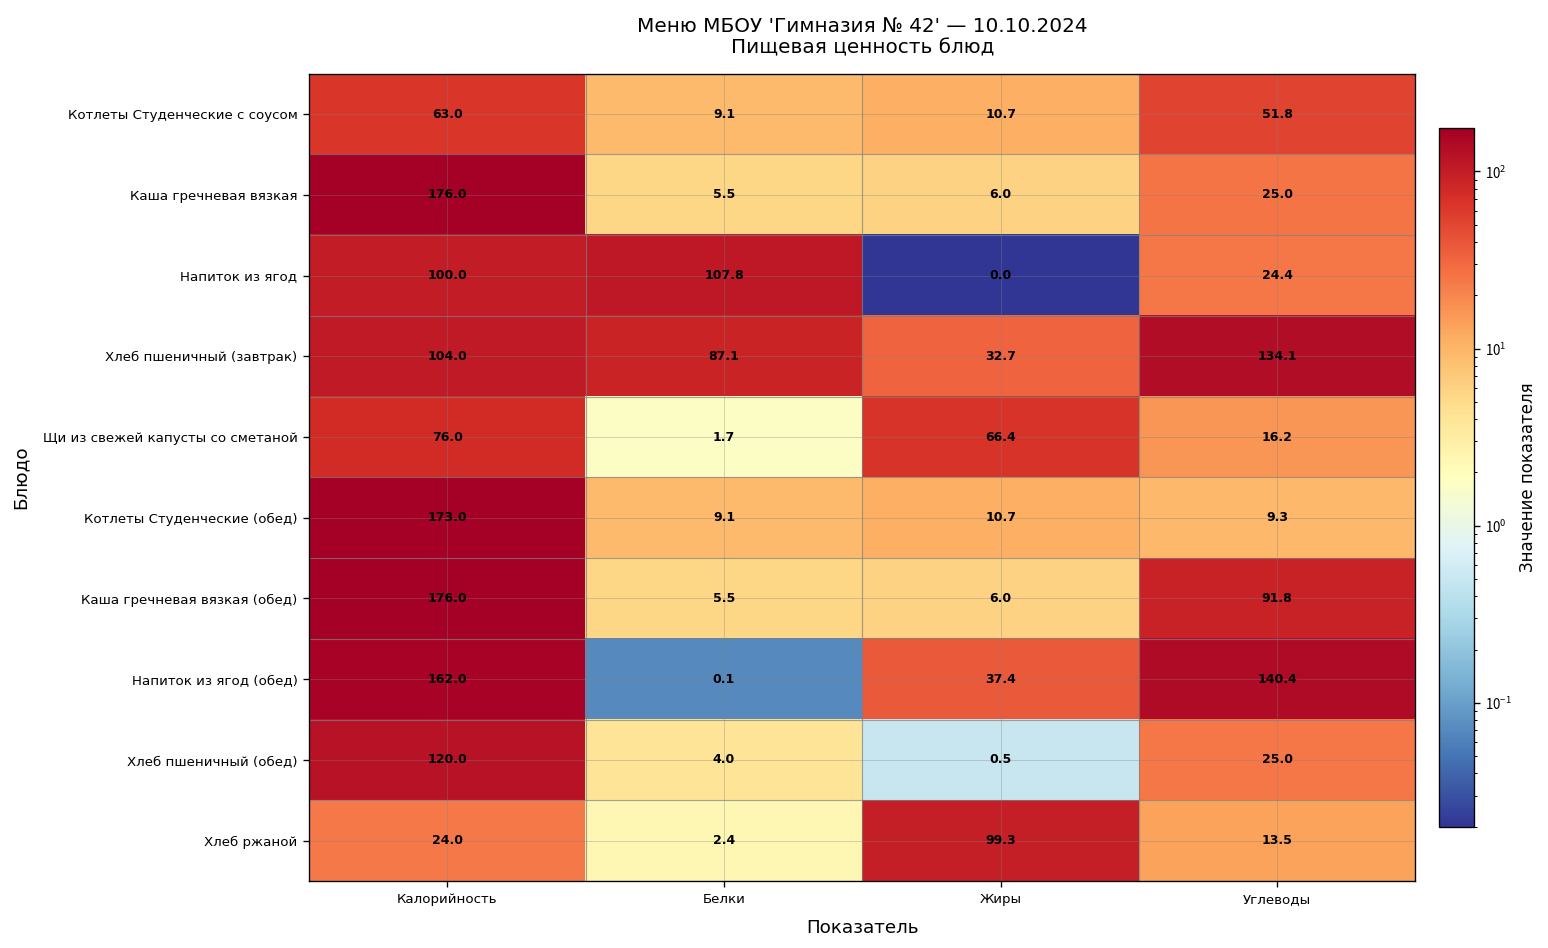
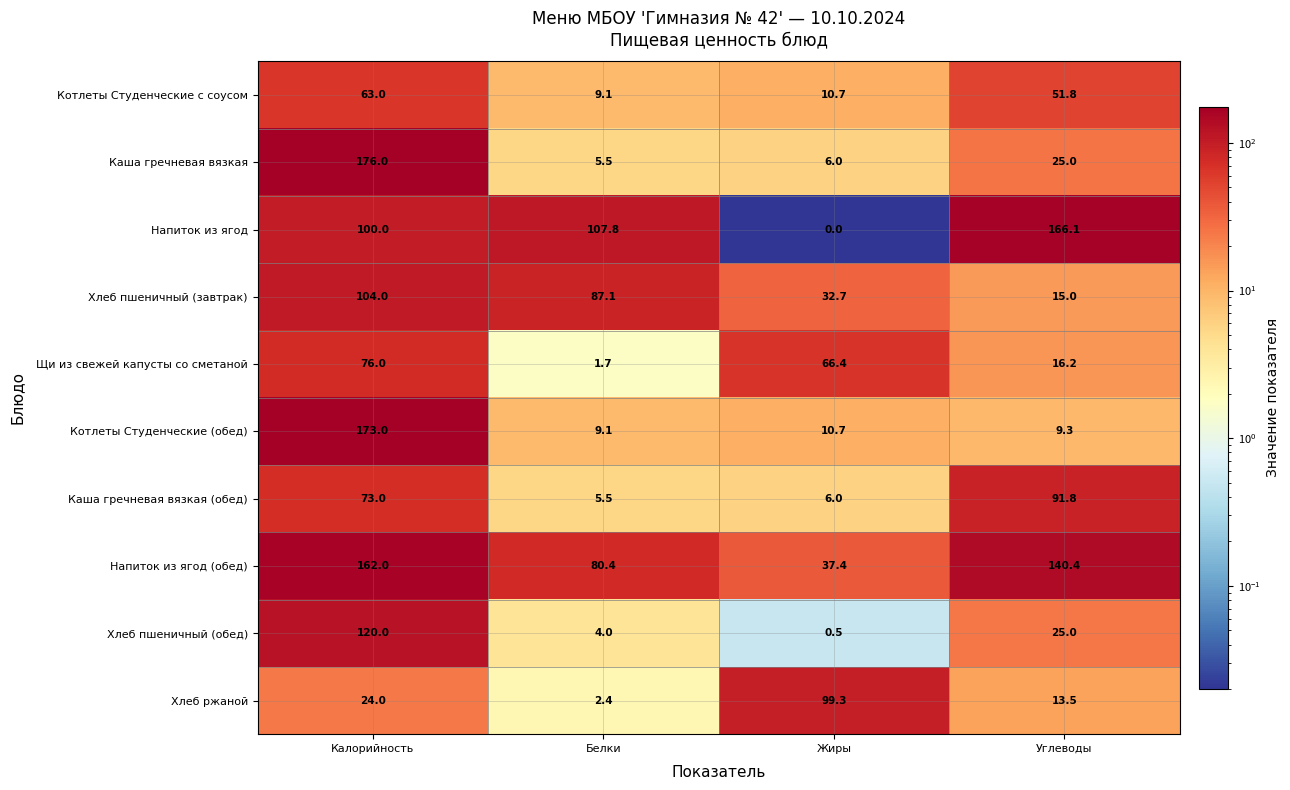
  {
    "Котлеты Студенческие с соусом": {
      "Калорийность": 63.0,
      "Белки": 9.1,
      "Жиры": 10.7,
      "Углеводы": 51.8
    },
    "Каша гречневая вязкая": {
      "Калорийность": 176.0,
      "Белки": 5.5,
      "Жиры": 6.0,
      "Углеводы": 25.0
    },
    "Напиток из ягод": {
      "Калорийность": 100.0,
      "Белки": 107.8,
      "Жиры": 0.0,
-     "Углеводы": 24.4
+     "Углеводы": 166.1
    },
    "Хлеб пшеничный (завтрак)": {
      "Калорийность": 104.0,
      "Белки": 87.1,
      "Жиры": 32.7,
-     "Углеводы": 134.1
+     "Углеводы": 15.0
    },
    "Щи из свежей капусты со сметаной": {
      "Калорийность": 76.0,
      "Белки": 1.7,
      "Жиры": 66.4,
      "Углеводы": 16.2
    },
    "Котлеты Студенческие (обед)": {
      "Калорийность": 173.0,
      "Белки": 9.1,
      "Жиры": 10.7,
      "Углеводы": 9.3
    },
    "Каша гречневая вязкая (обед)": {
-     "Калорийность": 176.0,
+     "Калорийность": 73.0,
      "Белки": 5.5,
      "Жиры": 6.0,
      "Углеводы": 91.8
    },
    "Напиток из ягод (обед)": {
      "Калорийность": 162.0,
-     "Белки": 0.1,
+     "Белки": 80.4,
      "Жиры": 37.4,
      "Углеводы": 140.4
    },
    "Хлеб пшеничный (обед)": {
      "Калорийность": 120.0,
      "Белки": 4.0,
      "Жиры": 0.5,
      "Углеводы": 25.0
    },
    "Хлеб ржаной": {
      "Калорийность": 24.0,
      "Белки": 2.4,
      "Жиры": 99.3,
      "Углеводы": 13.5
    }
  }
